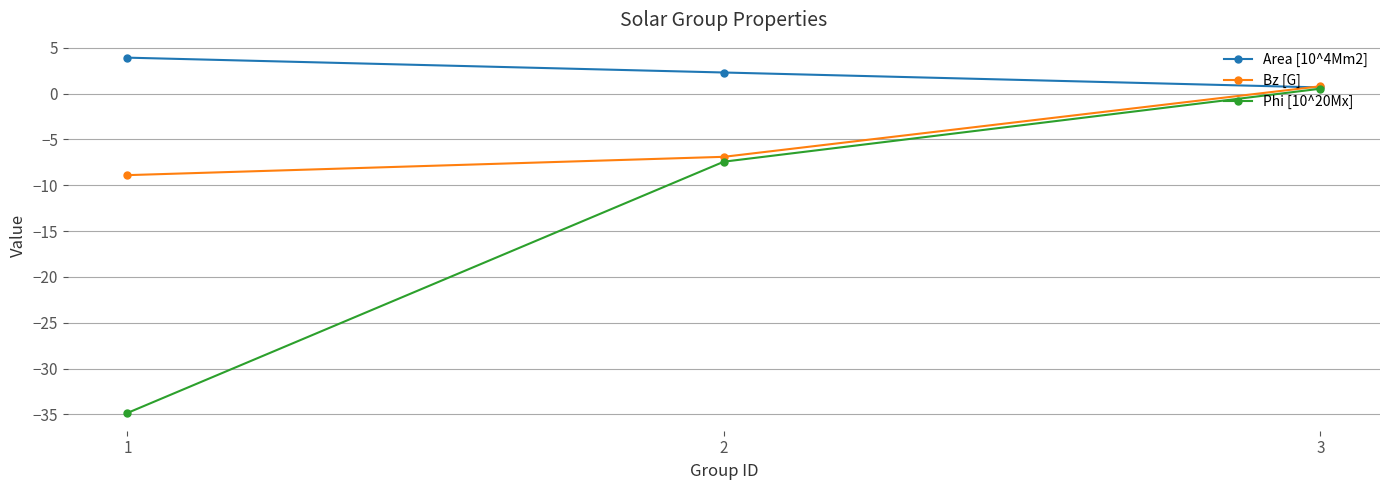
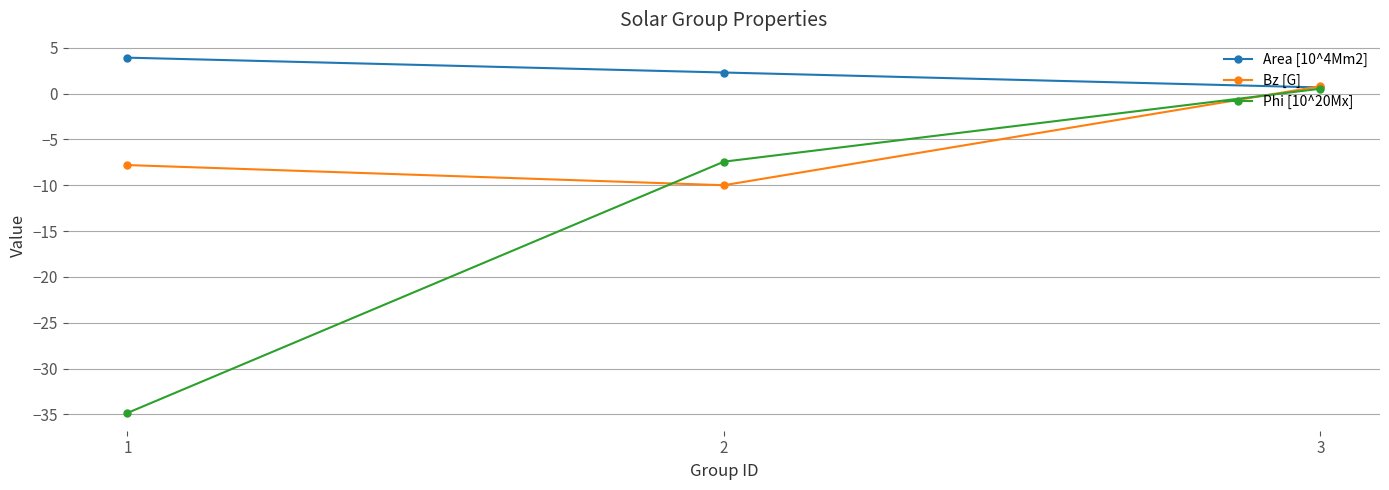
  {
    "Area [10^4Mm2]": {
      "1": 4,
      "2": 2
    },
    "Bz [G]": {
-     "1": -9,
-     "2": -7
+     "1": -8,
+     "2": -10
    },
    "Phi [10^20Mx]": {
      "1": -35,
      "2": -7
    }
  }
